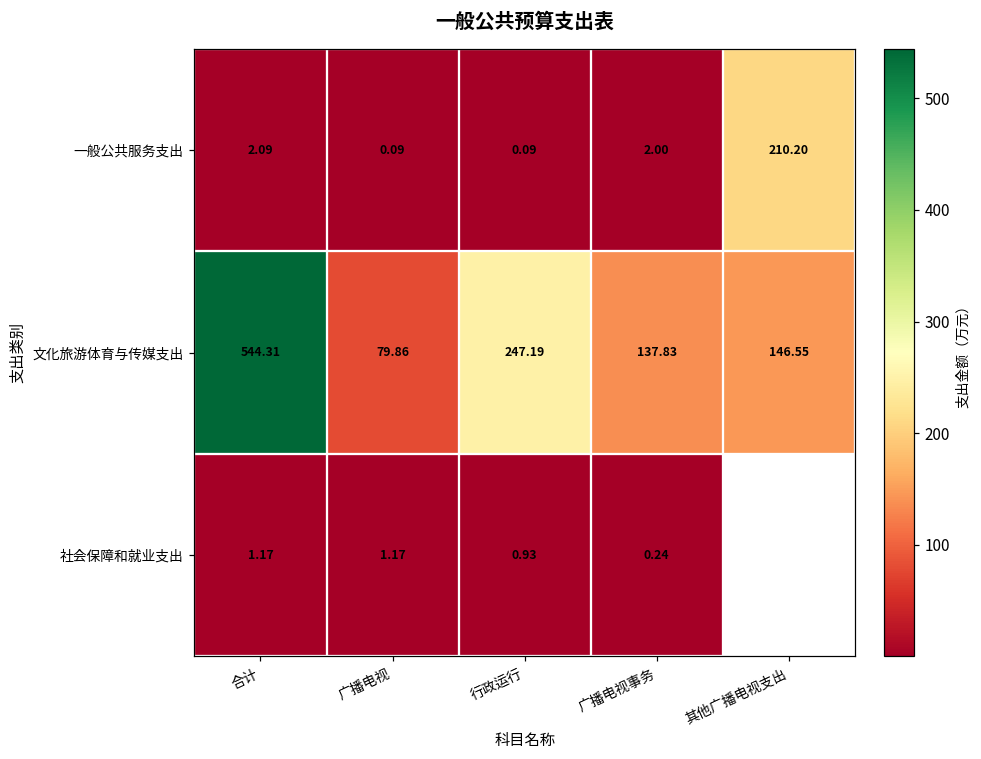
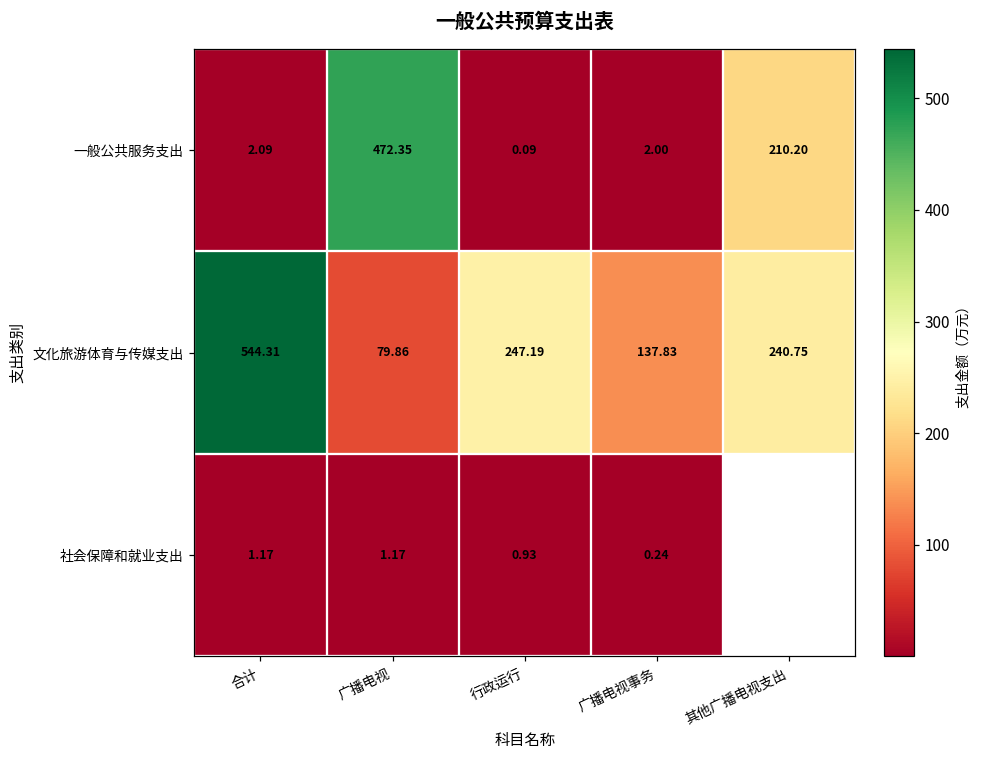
  {
    "一般公共服务支出": {
      "合计": 2.09,
-     "广播电视": 0.09,
+     "广播电视": 472.35,
      "行政运行": 0.09,
      "广播电视事务": 2.00,
      "其他广播电视支出": 210.20
    },
    "文化旅游体育与传媒支出": {
      "合计": 544.31,
      "广播电视": 79.86,
      "行政运行": 247.19,
      "广播电视事务": 137.83,
-     "其他广播电视支出": 146.55
+     "其他广播电视支出": 240.75
    },
    "社会保障和就业支出": {
      "合计": 1.17,
      "广播电视": 1.17,
      "行政运行": 0.93,
      "广播电视事务": 0.24
    }
  }
